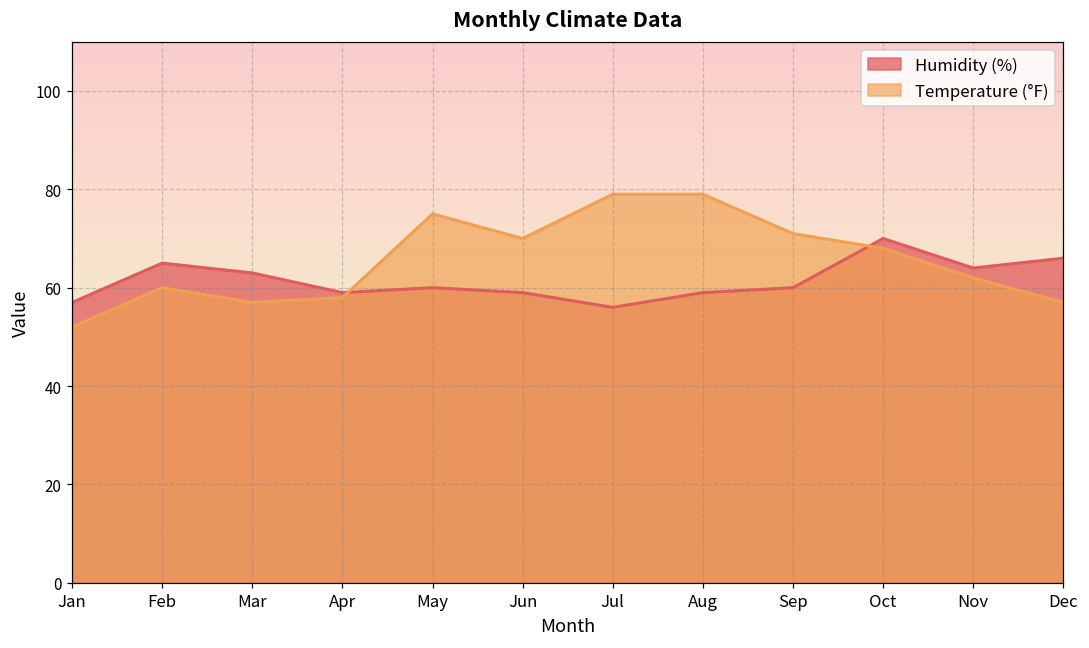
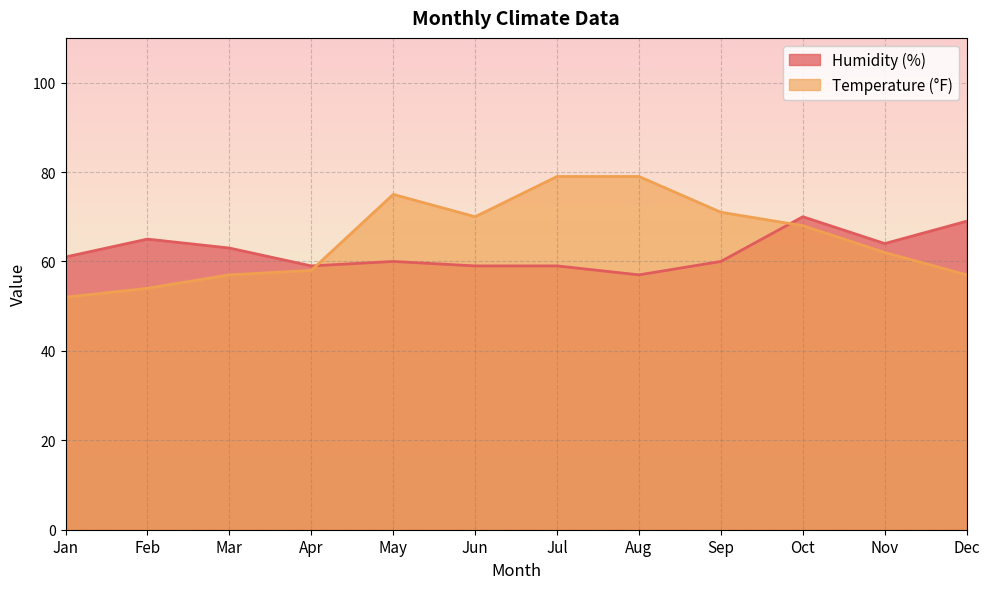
  {
    "Humidity (%)": {
-     "Jan": 57,
+     "Jan": 61,
      "Feb": 65,
      "Mar": 63,
      "Apr": 59,
      "May": 60,
      "Jun": 59,
-     "Jul": 56,
-     "Aug": 59,
+     "Jul": 59,
+     "Aug": 57,
      "Sep": 60,
      "Oct": 70,
      "Nov": 64,
-     "Dec": 66
+     "Dec": 69
    },
    "Temperature (°F)": {
      "Jan": 52,
-     "Feb": 60,
+     "Feb": 54,
      "Mar": 57,
      "Apr": 58,
      "May": 75,
      "Jun": 70,
      "Jul": 79,
      "Aug": 79,
      "Sep": 71,
      "Oct": 68,
      "Nov": 62,
      "Dec": 57
    }
  }
